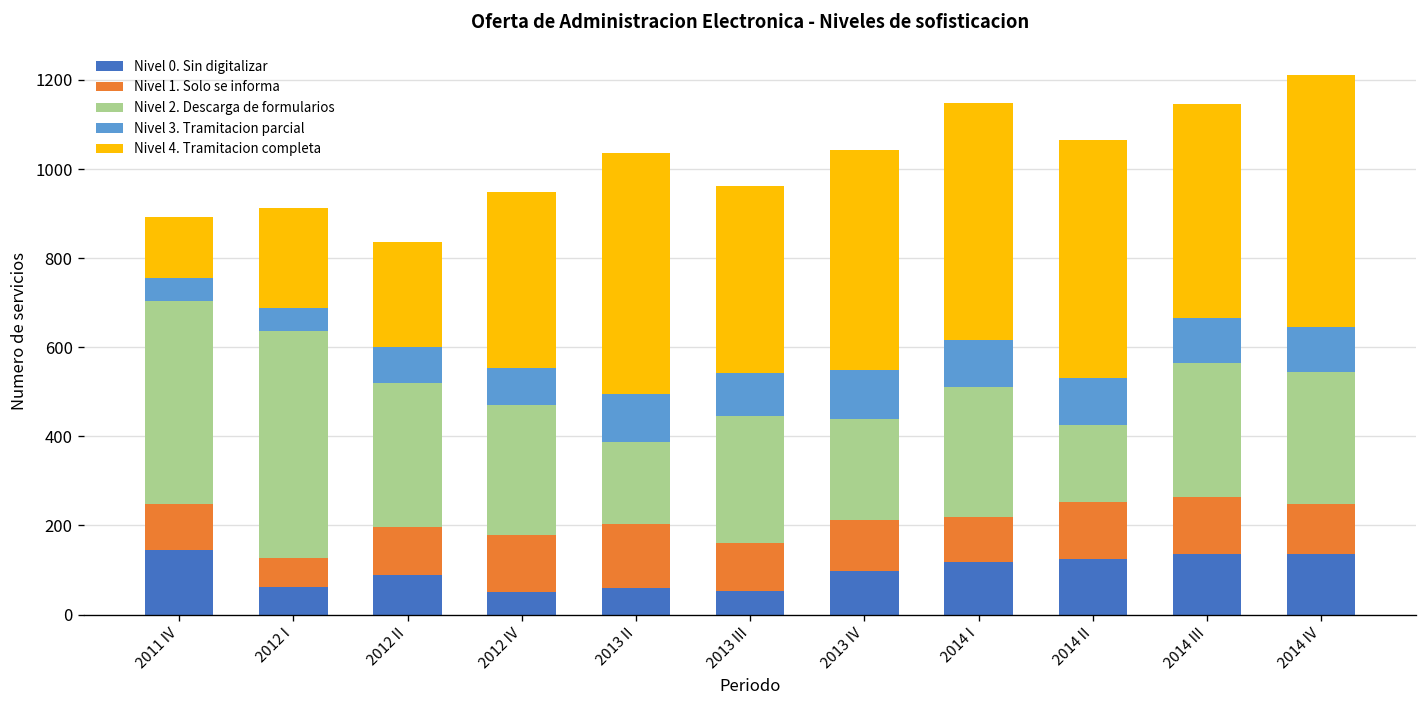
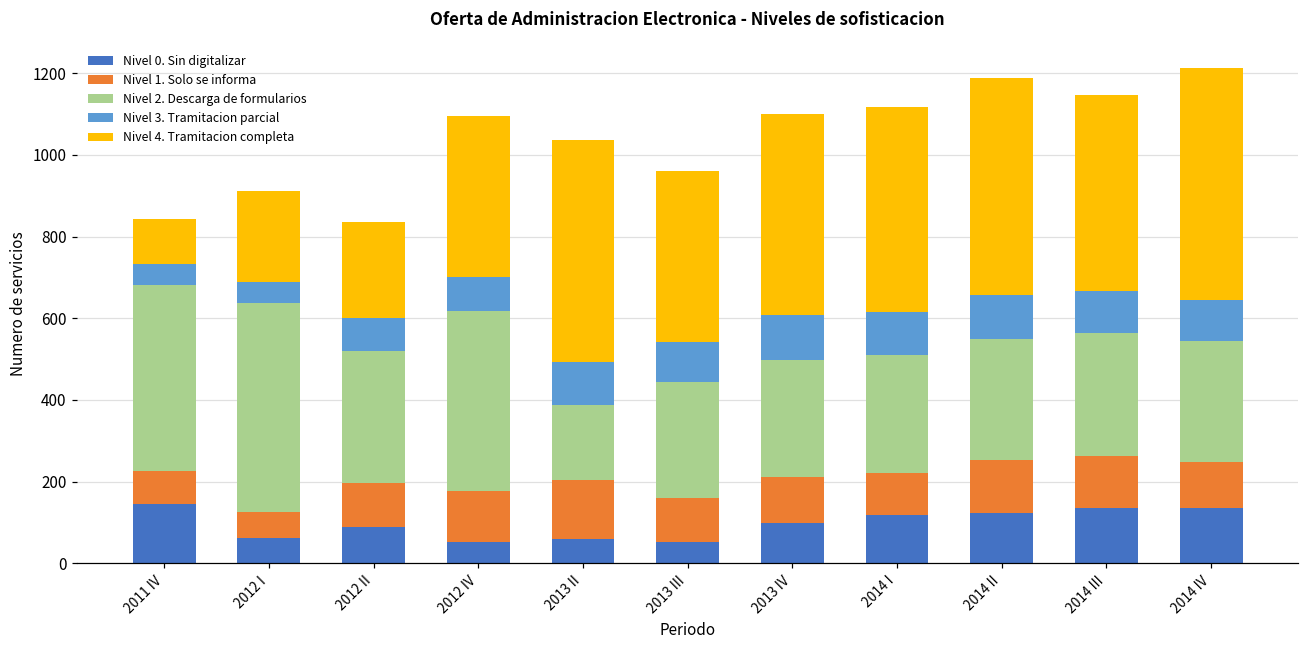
  {
    "Nivel 1. Solo se informa": {
-     "2011 IV": 100,
+     "2011 IV": 80,
      "2012 I": 60,
      "2012 II": 110,
      "2012 IV": 130,
      "2013 II": 140,
      "2013 III": 110,
      "2013 IV": 110,
      "2014 I": 100,
      "2014 II": 130,
      "2014 III": 130,
      "2014 IV": 110
    },
    "Nivel 2. Descarga de formularios": {
      "2011 IV": 460,
      "2012 I": 510,
      "2012 II": 320,
-     "2012 IV": 290,
+     "2012 IV": 440,
      "2013 II": 190,
      "2013 III": 280,
-     "2013 IV": 230,
+     "2013 IV": 290,
      "2014 I": 290,
-     "2014 II": 170,
+     "2014 II": 300,
      "2014 III": 300,
      "2014 IV": 300
    },
    "Nivel 4. Tramitacion completa": {
-     "2011 IV": 140,
+     "2011 IV": 110,
      "2012 I": 220,
      "2012 II": 240,
      "2012 IV": 400,
      "2013 II": 540,
      "2013 III": 420,
      "2013 IV": 490,
-     "2014 I": 530,
+     "2014 I": 500,
      "2014 II": 530,
      "2014 III": 480,
      "2014 IV": 570
    }
  }
